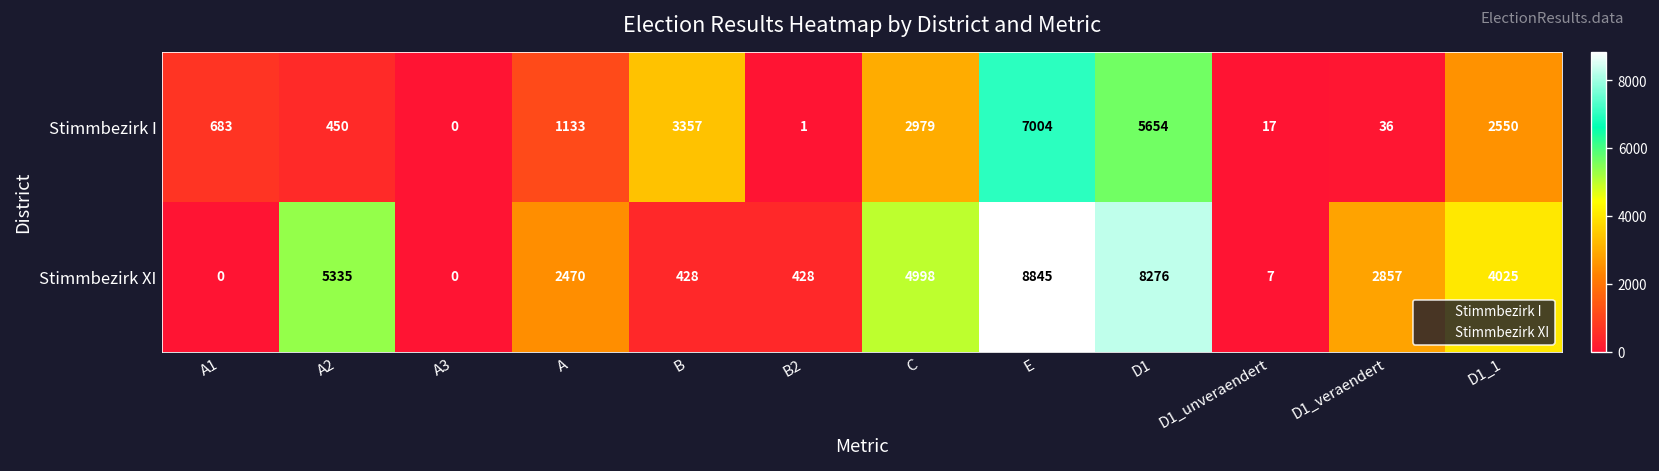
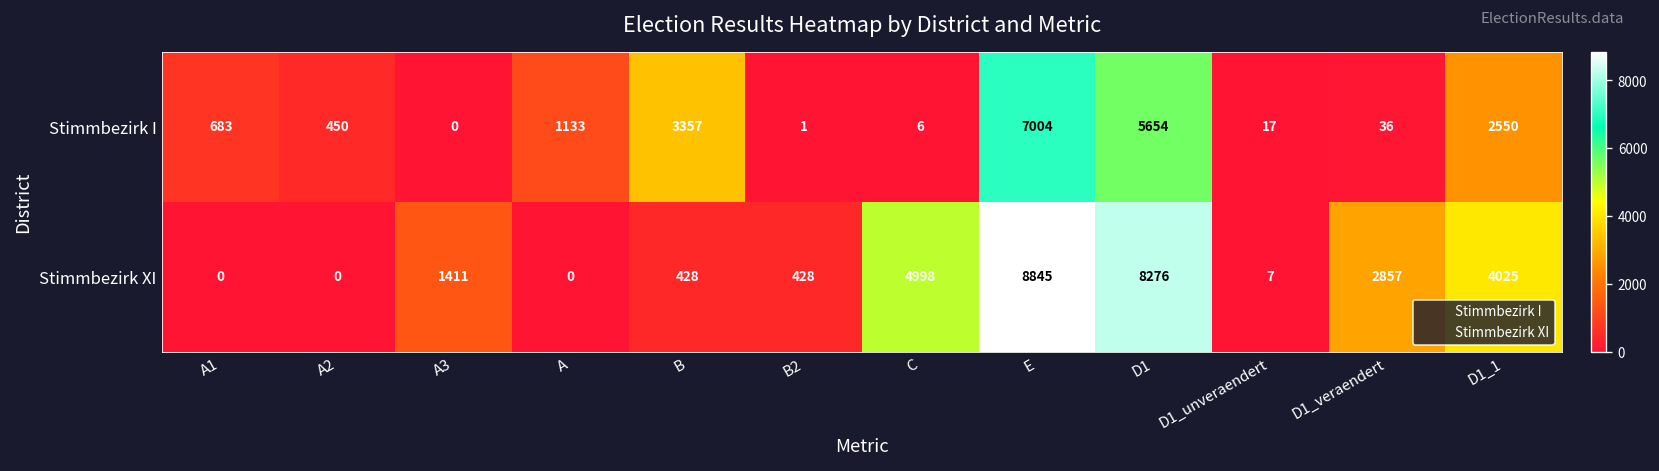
  {
    "Stimmbezirk I": {
      "A1": 683,
      "A2": 450,
      "A3": 0,
      "A": 1133,
      "B": 3357,
      "B2": 1,
-     "C": 2979,
+     "C": 6,
      "E": 7004,
      "D1": 5654,
      "D1_unveraendert": 17,
      "D1_veraendert": 36,
      "D1_1": 2550
    },
    "Stimmbezirk XI": {
      "A1": 0,
-     "A2": 5335,
-     "A3": 0,
-     "A": 2470,
+     "A2": 0,
+     "A3": 1411,
+     "A": 0,
      "B": 428,
      "B2": 428,
      "C": 4998,
      "E": 8845,
      "D1": 8276,
      "D1_unveraendert": 7,
      "D1_veraendert": 2857,
      "D1_1": 4025
    }
  }
